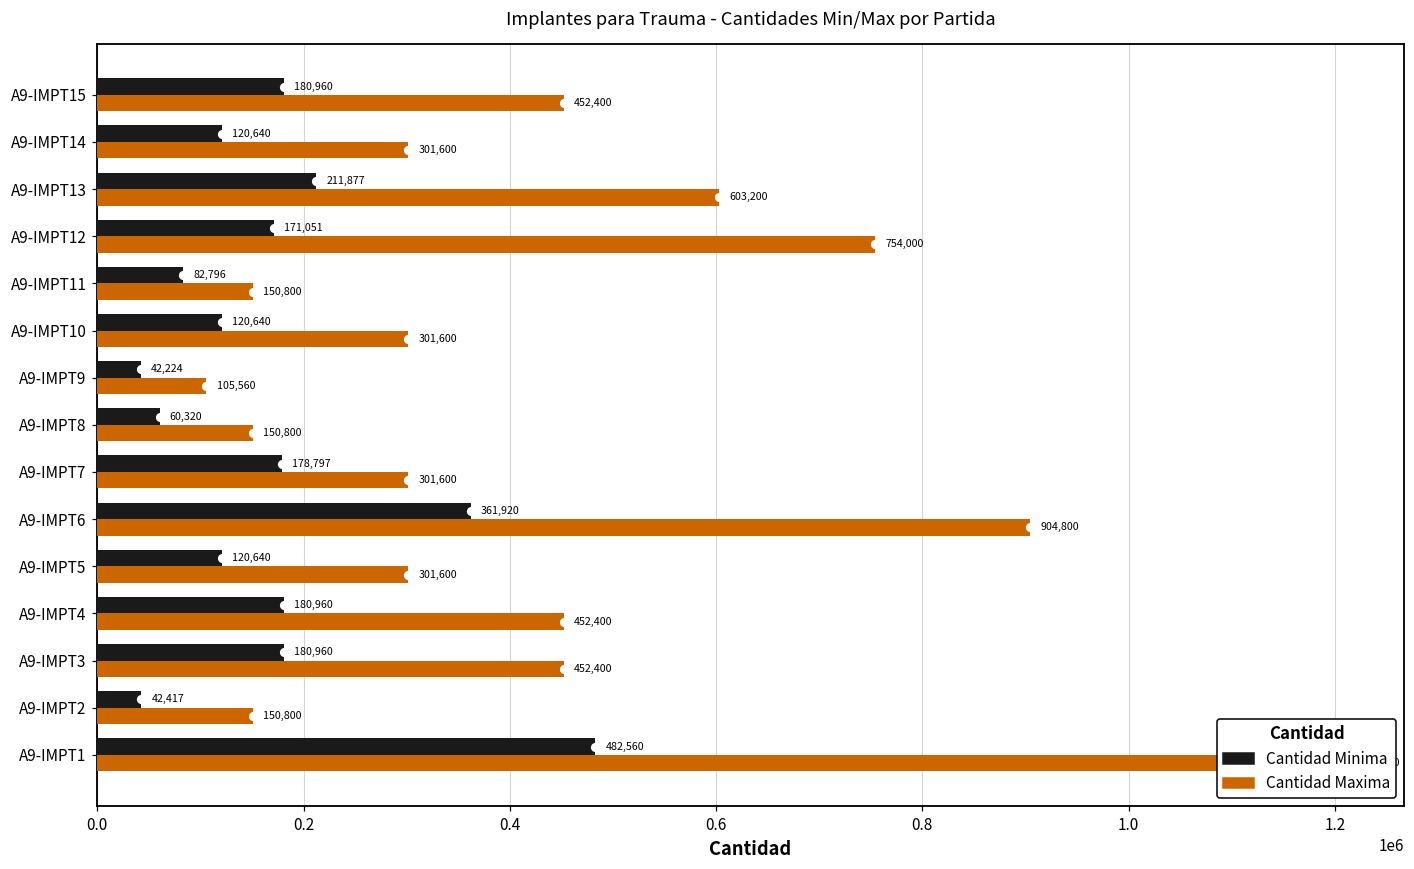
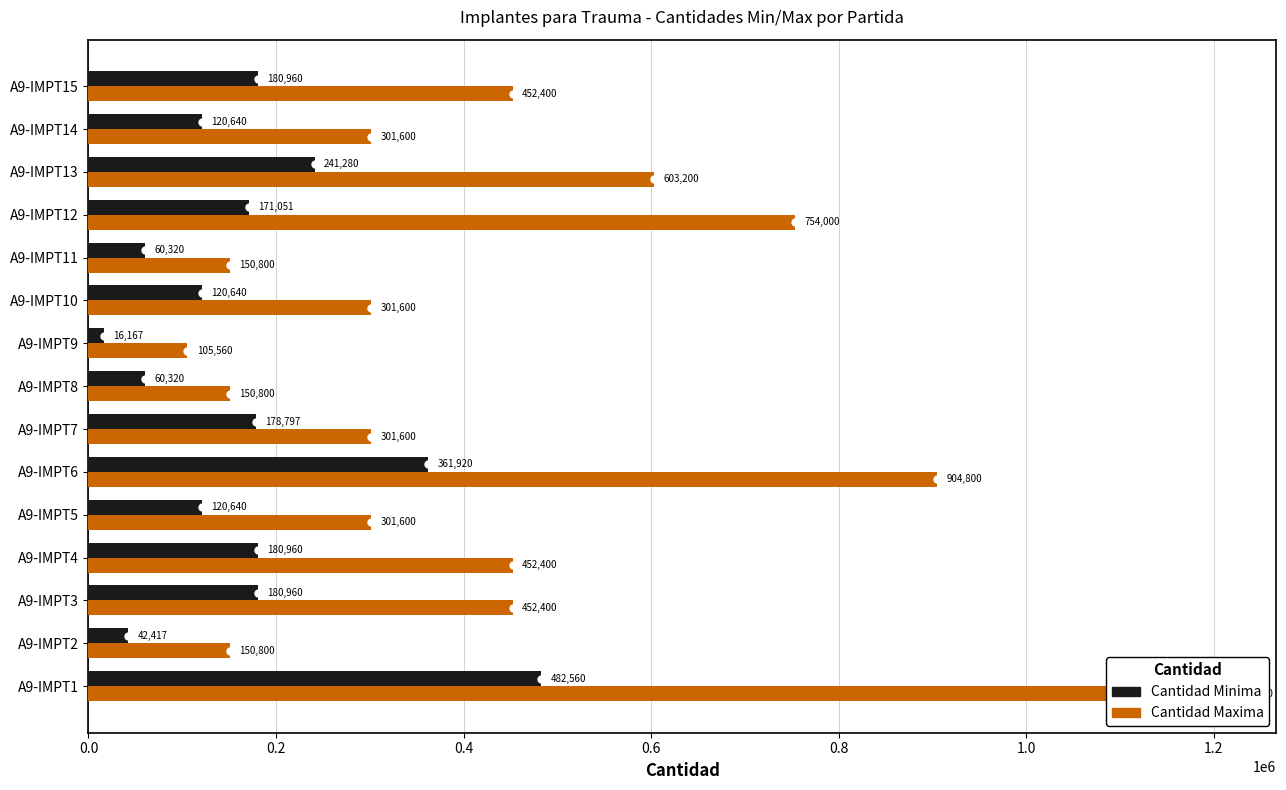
  {
    "Cantidad Minima": {
      "A9-IMPT15": "180,960",
      "A9-IMPT14": "120,640",
-     "A9-IMPT13": "211,877",
+     "A9-IMPT13": "241,280",
      "A9-IMPT12": "171,051",
-     "A9-IMPT11": "82,796",
+     "A9-IMPT11": "60,320",
      "A9-IMPT10": "120,640",
-     "A9-IMPT9": "42,224",
+     "A9-IMPT9": "16,167",
      "A9-IMPT8": "60,320",
      "A9-IMPT7": "178,797",
      "A9-IMPT6": "361,920",
      "A9-IMPT5": "120,640",
      "A9-IMPT4": "180,960",
      "A9-IMPT3": "180,960",
      "A9-IMPT2": "42,417",
      "A9-IMPT1": "482,560"
    },
    "Cantidad Maxima": {
      "A9-IMPT15": "452,400",
      "A9-IMPT14": "301,600",
      "A9-IMPT13": "603,200",
      "A9-IMPT12": "754,000",
      "A9-IMPT11": "150,800",
      "A9-IMPT10": "301,600",
      "A9-IMPT9": "105,560",
      "A9-IMPT8": "150,800",
      "A9-IMPT7": "301,600",
      "A9-IMPT6": "904,800",
      "A9-IMPT5": "301,600",
      "A9-IMPT4": "452,400",
      "A9-IMPT3": "452,400",
      "A9-IMPT2": "150,800"
    }
  }
